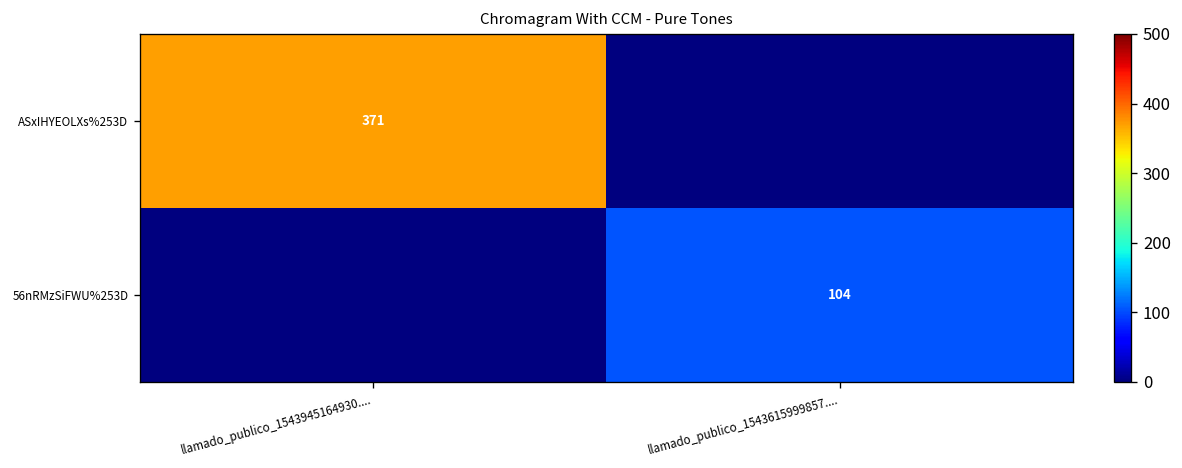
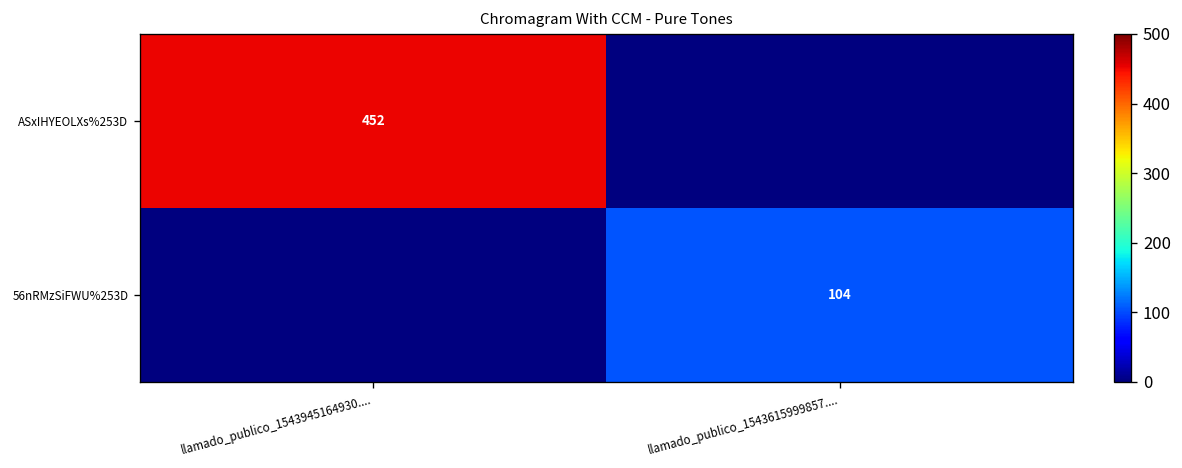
  {
    "ASxIHYEOLXs%253D": {
-     "llamado_publico_1543945164930....": 371
+     "llamado_publico_1543945164930....": 452
    },
    "56nRMzSiFWU%253D": {
      "llamado_publico_1543615999857....": 104
    }
  }
